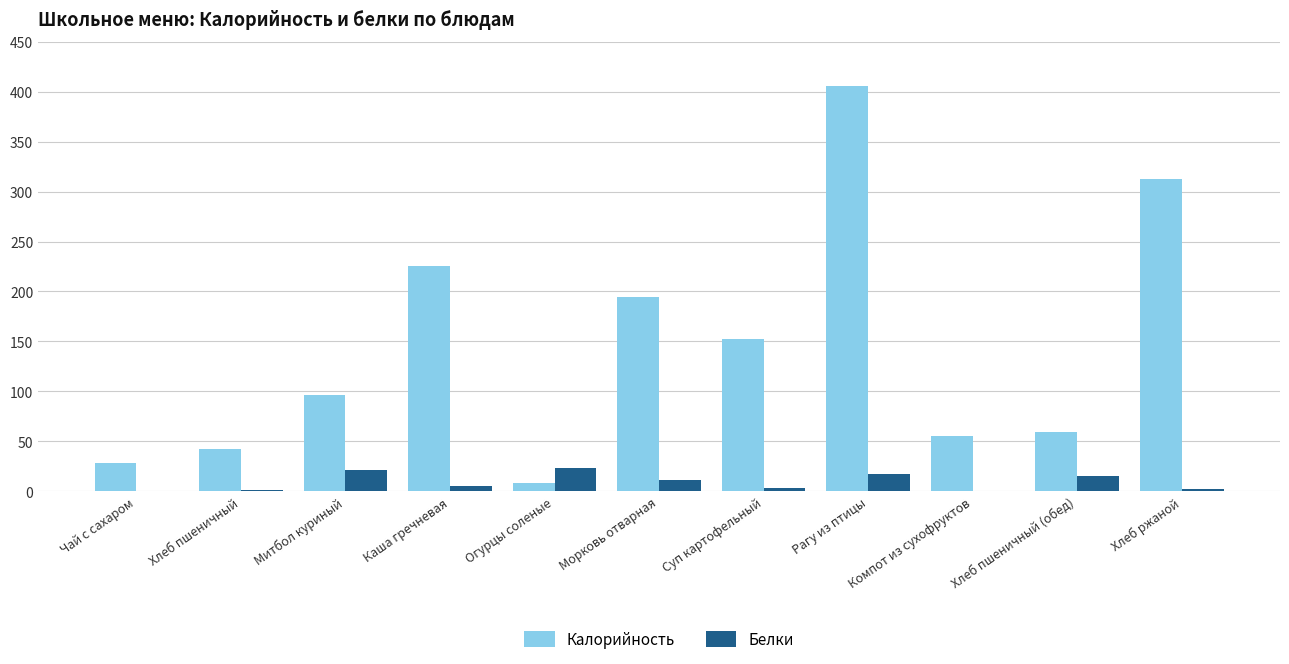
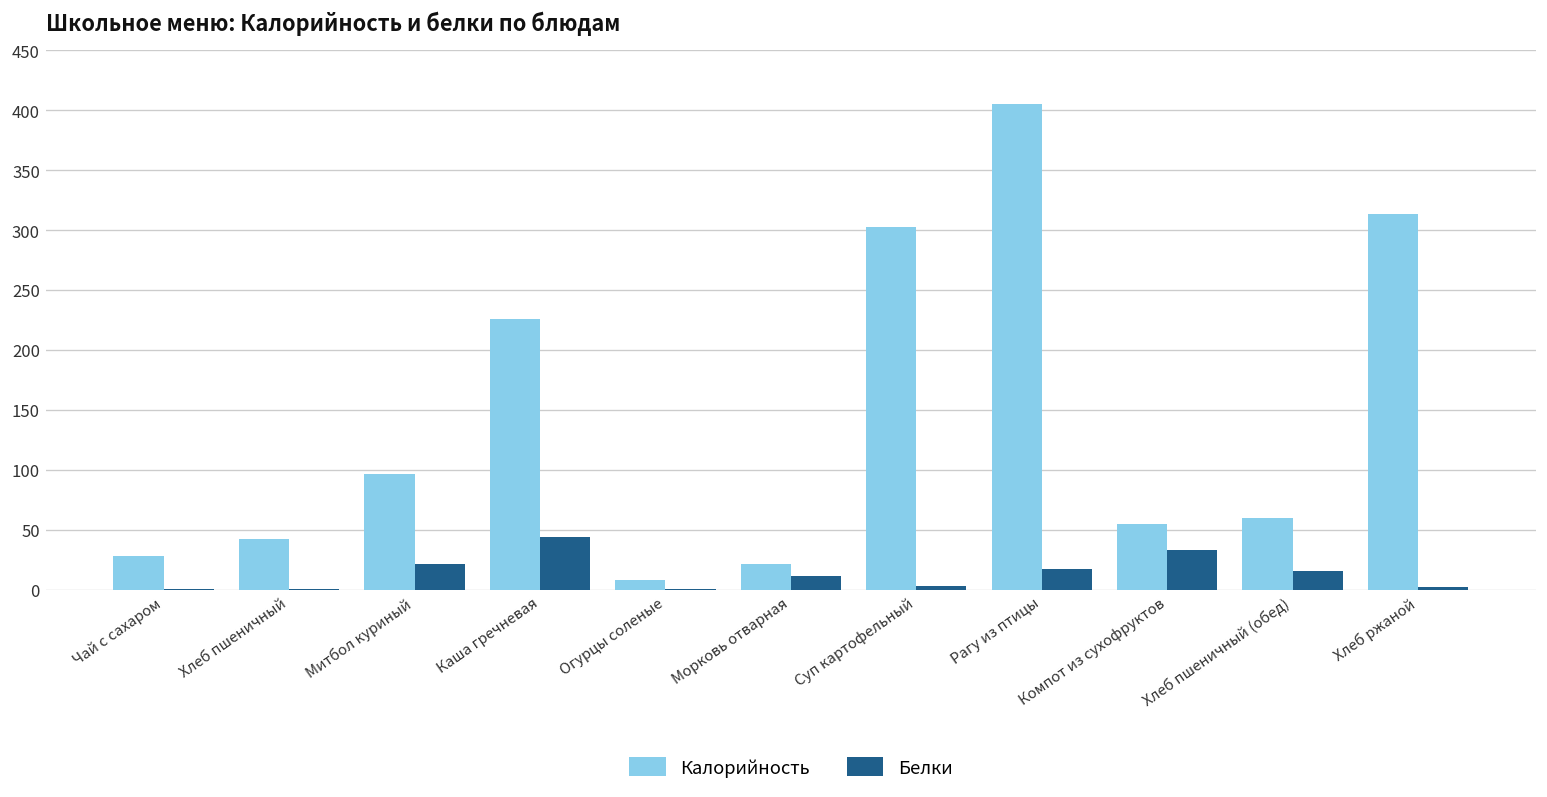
  {
    "Калорийность": {
      "Чай с сахаром": 30,
      "Хлеб пшеничный": 40,
      "Митбол куриный": 100,
      "Каша гречневая": 230,
      "Огурцы соленые": 10,
-     "Морковь отварная": 190,
-     "Суп картофельный": 150,
+     "Морковь отварная": 20,
+     "Суп картофельный": 300,
      "Рагу из птицы": 410,
      "Компот из сухофруктов": 50,
      "Хлеб пшеничный (обед)": 60,
      "Хлеб ржаной": 310
    },
    "Белки": {
      "Митбол куриный": 20,
-     "Каша гречневая": 10,
-     "Огурцы соленые": 20,
+     "Каша гречневая": 40,
+     "Огурцы соленые": 0,
      "Морковь отварная": 10,
      "Суп картофельный": 0,
      "Рагу из птицы": 20,
-     "Компот из сухофруктов": 0,
+     "Компот из сухофруктов": 30,
      "Хлеб пшеничный (обед)": 20
    }
  }
